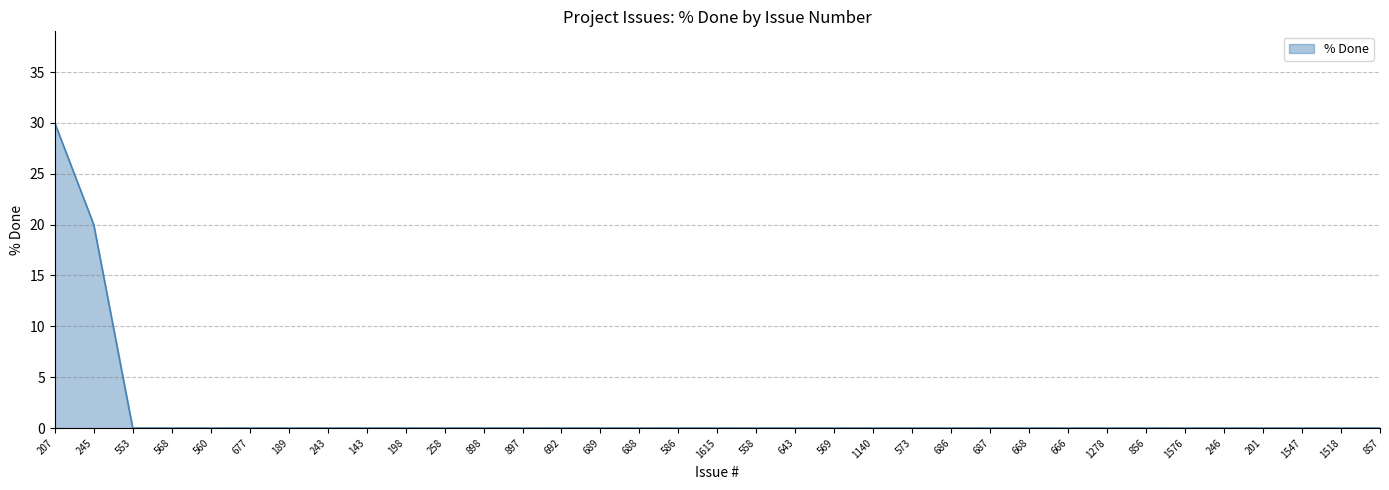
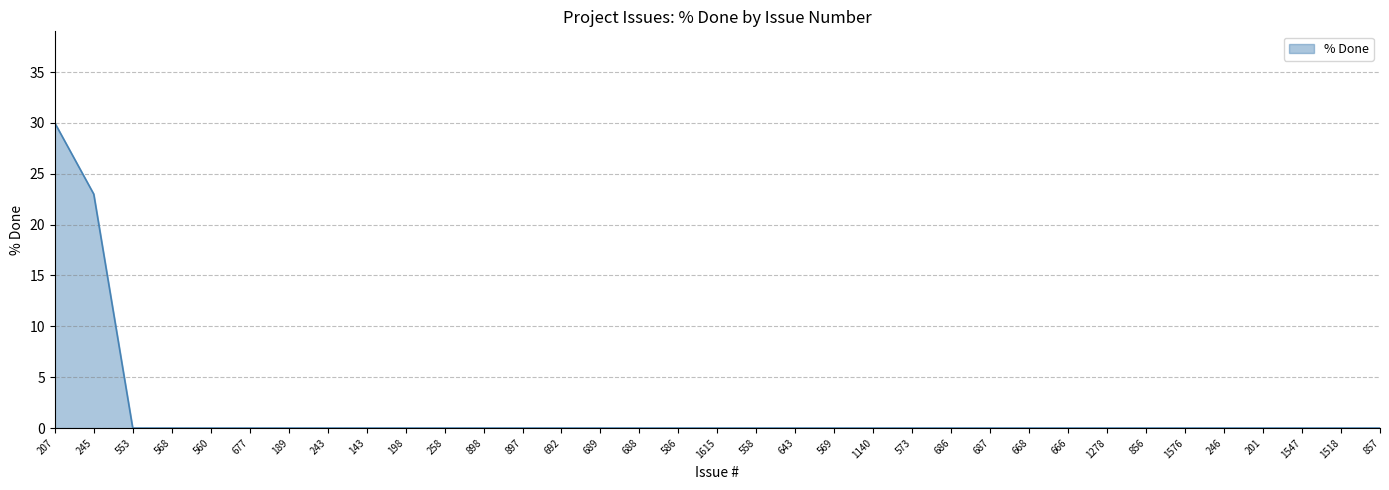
  {
    "207": 30,
-   "245": 20,
+   "245": 23,
    "553": 0,
    "568": 0,
    "560": 0,
    "677": 0,
    "189": 0,
    "243": 0,
    "143": 0,
    "198": 0,
    "258": 0,
    "898": 0,
    "897": 0,
    "692": 0,
    "689": 0,
    "688": 0,
    "586": 0,
    "1615": 0,
    "558": 0,
    "643": 0,
    "569": 0,
    "1140": 0,
    "573": 0,
    "686": 0,
    "687": 0,
    "668": 0,
    "666": 0,
    "1278": 0,
    "856": 0,
    "1576": 0,
    "246": 0,
    "201": 0,
    "1547": 0,
    "1518": 0,
    "857": 0
  }
